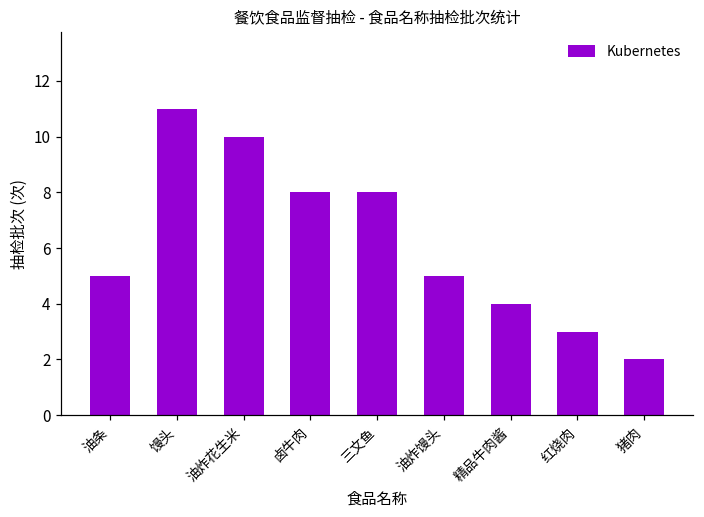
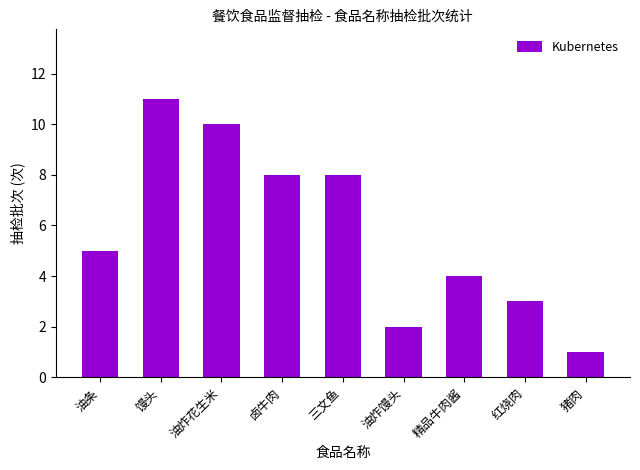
  {
    "油条": 5,
    "馒头": 11,
    "油炸花生米": 10,
    "卤牛肉": 8,
    "三文鱼": 8,
-   "油炸馒头": 5,
+   "油炸馒头": 2,
    "精品牛肉酱": 4,
    "红烧肉": 3,
-   "猪肉": 2
+   "猪肉": 1
  }
